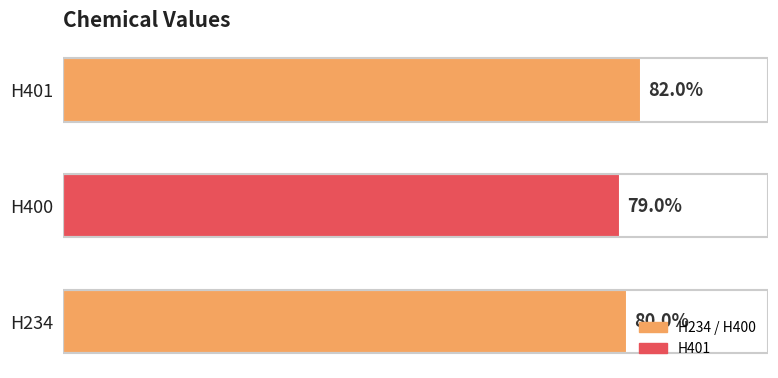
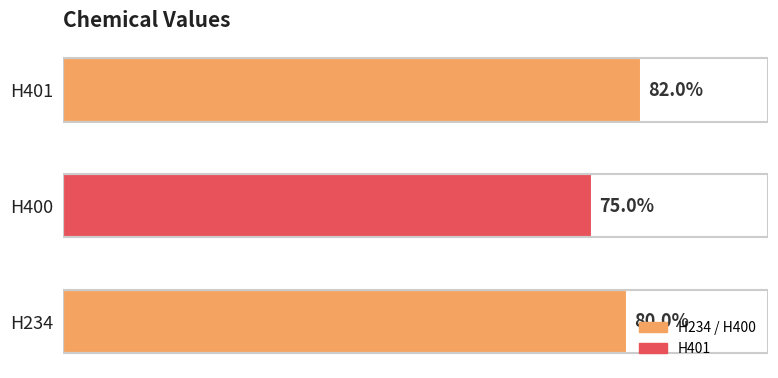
  {
    "H401": "82.0%",
-   "H400": "79.0%",
+   "H400": "75.0%",
    "H234": "80.0%"
  }
